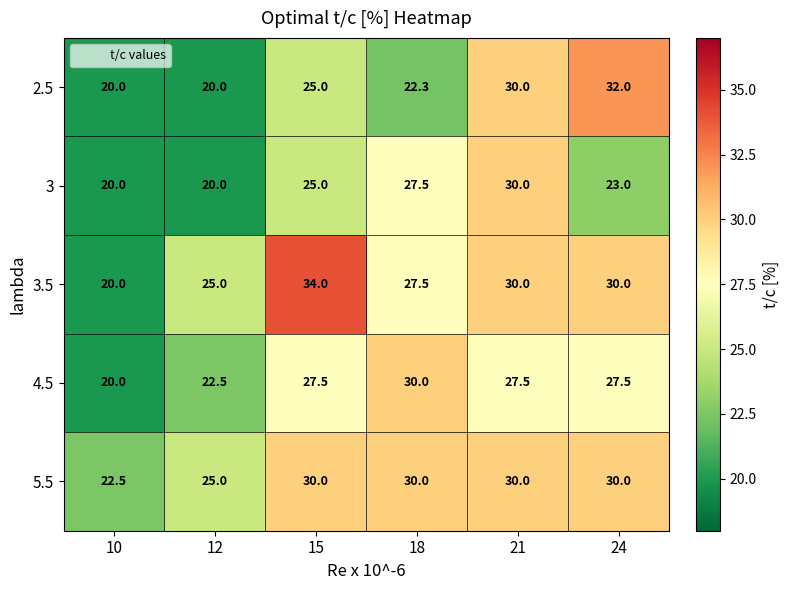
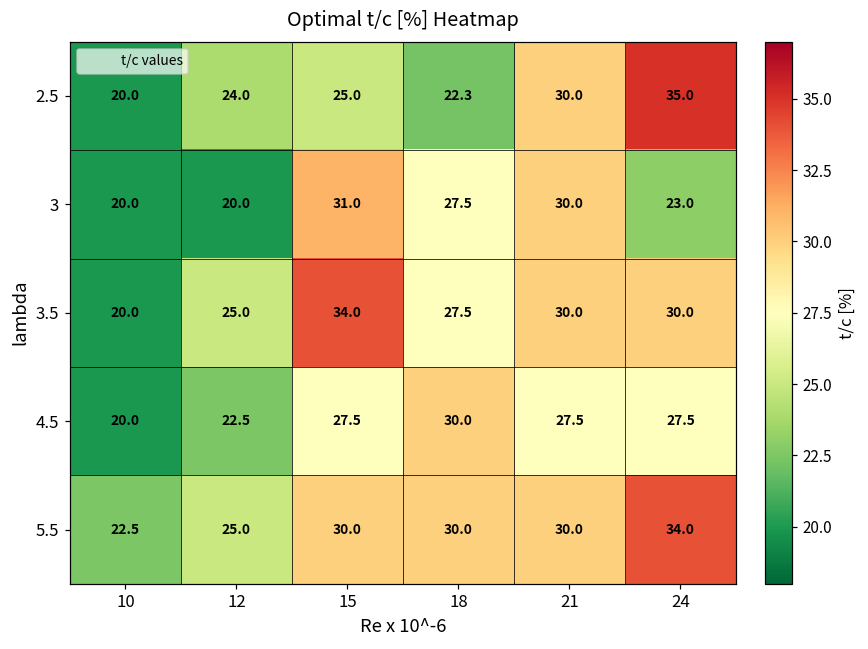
  {
    "2.5": {
      "10": 20.0,
-     "12": 20.0,
+     "12": 24.0,
      "15": 25.0,
      "18": 22.3,
      "21": 30.0,
-     "24": 32.0
+     "24": 35.0
    },
    "3": {
      "10": 20.0,
      "12": 20.0,
-     "15": 25.0,
+     "15": 31.0,
      "18": 27.5,
      "21": 30.0,
      "24": 23.0
    },
    "3.5": {
      "10": 20.0,
      "12": 25.0,
      "15": 34.0,
      "18": 27.5,
      "21": 30.0,
      "24": 30.0
    },
    "4.5": {
      "10": 20.0,
      "12": 22.5,
      "15": 27.5,
      "18": 30.0,
      "21": 27.5,
      "24": 27.5
    },
    "5.5": {
      "10": 22.5,
      "12": 25.0,
      "15": 30.0,
      "18": 30.0,
      "21": 30.0,
-     "24": 30.0
+     "24": 34.0
    }
  }
